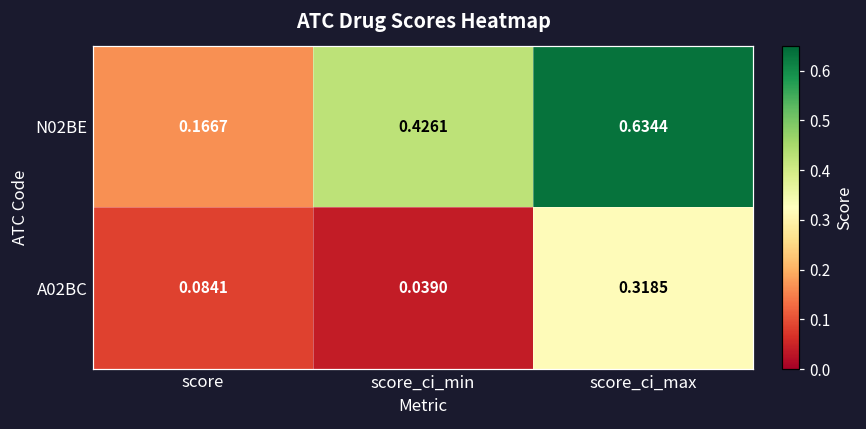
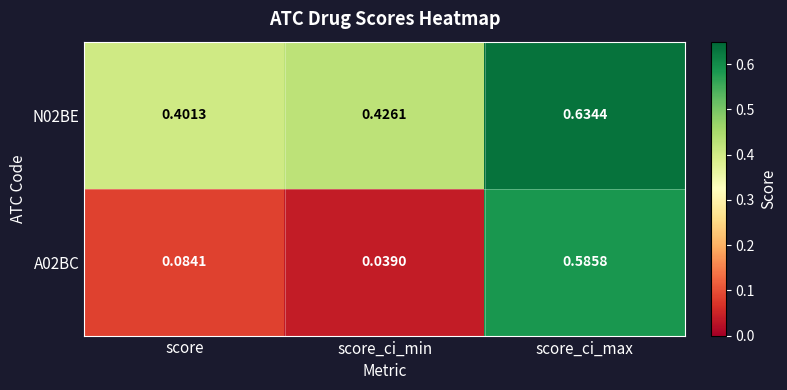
  {
    "N02BE": {
-     "score": 0.1667,
+     "score": 0.4013,
      "score_ci_min": 0.4261,
      "score_ci_max": 0.6344
    },
    "A02BC": {
      "score": 0.0841,
      "score_ci_min": 0.0390,
-     "score_ci_max": 0.3185
+     "score_ci_max": 0.5858
    }
  }
